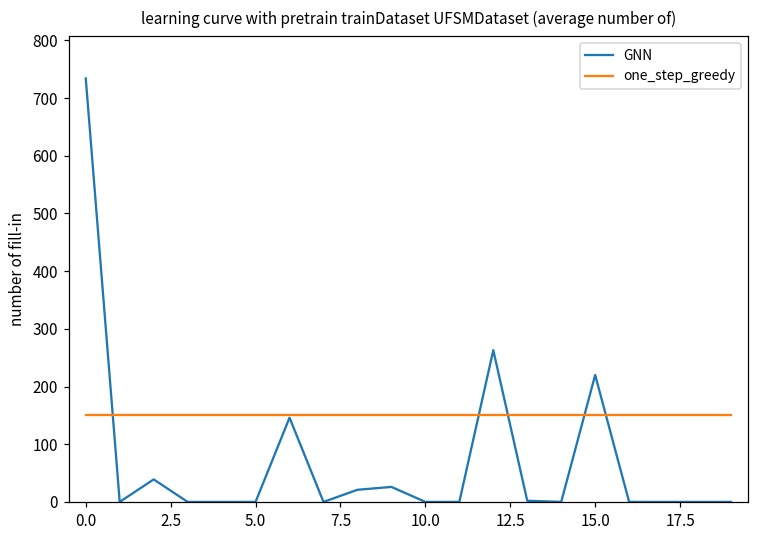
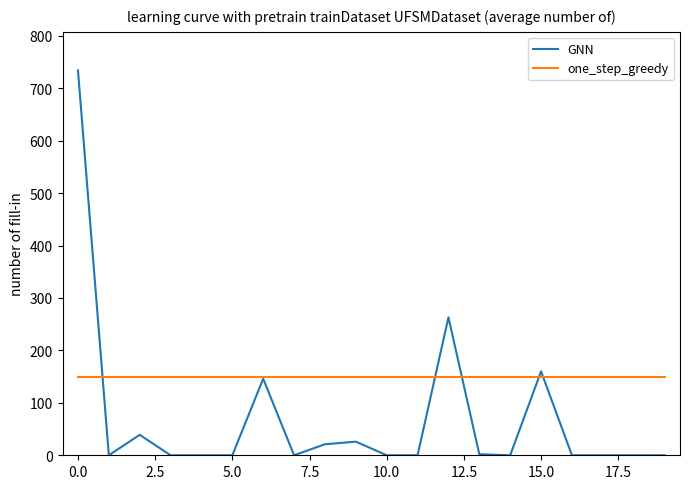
  {
    "GNN": {
      "0.0": 730,
      "5.0": 0,
      "10.0": 0,
-     "15.0": 220
+     "15.0": 160
    },
    "one_step_greedy": {
      "0.0": 150,
      "5.0": 150,
      "10.0": 150,
      "15.0": 150
    }
  }
